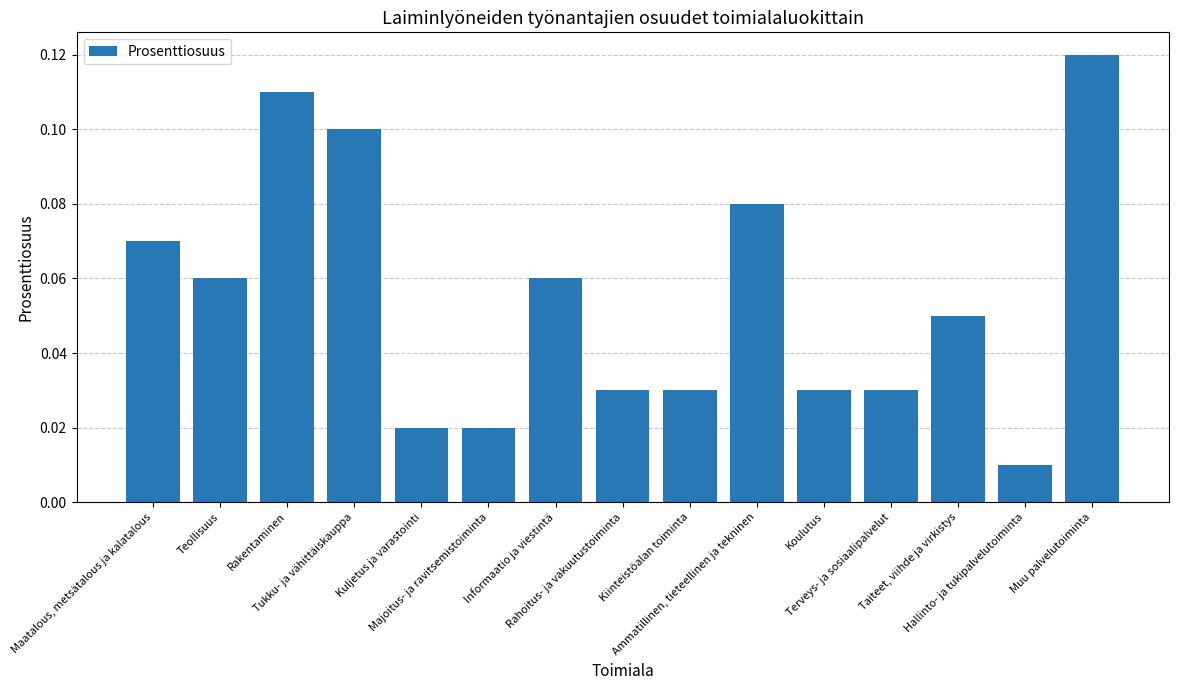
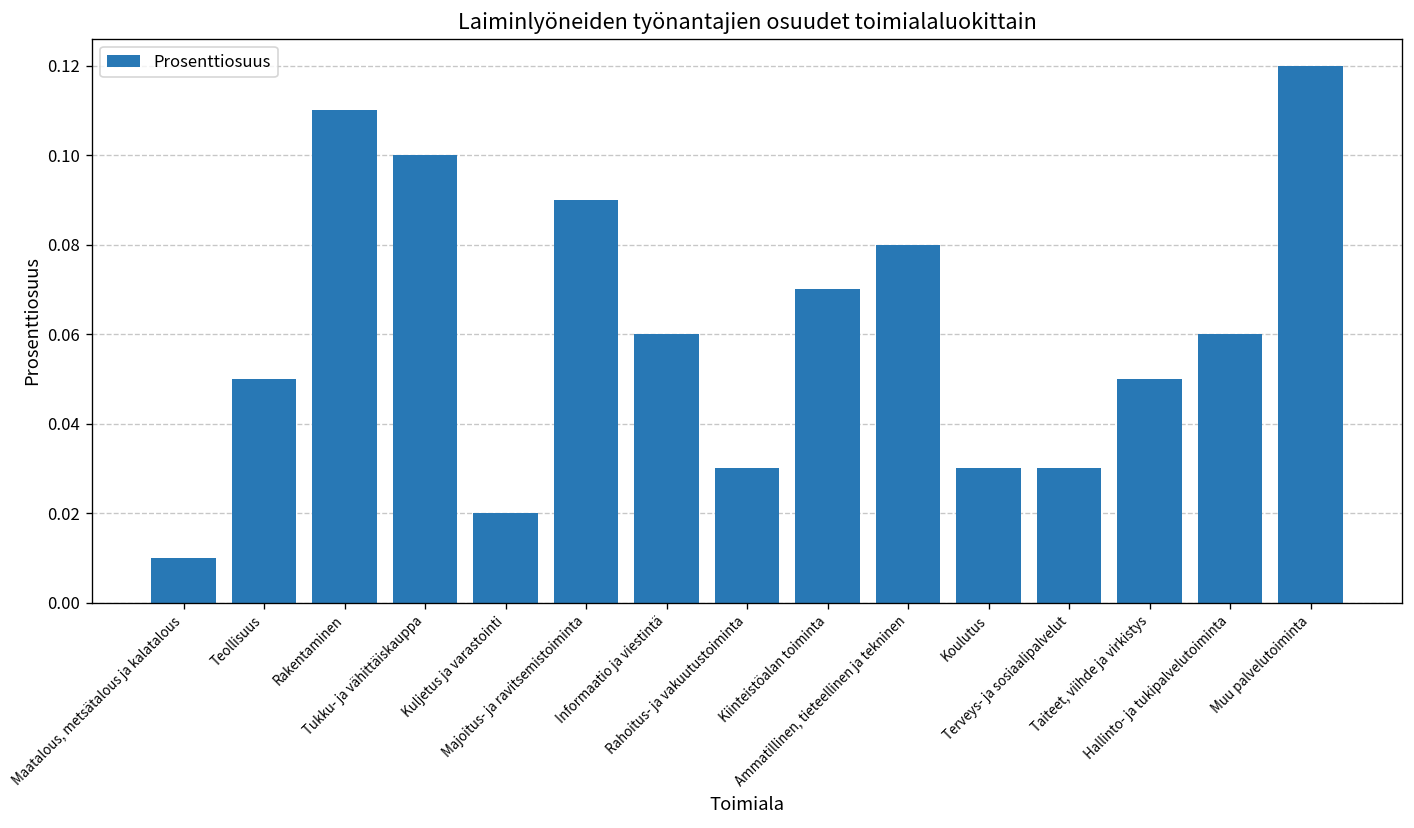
  {
-   "Maatalous, metsätalous ja kalatalous": 0.07,
-   "Teollisuus": 0.06,
+   "Maatalous, metsätalous ja kalatalous": 0.01,
+   "Teollisuus": 0.05,
    "Rakentaminen": 0.11,
    "Tukku- ja vähittäiskauppa": 0.10,
    "Kuljetus ja varastointi": 0.02,
-   "Majoitus- ja ravitsemistoiminta": 0.02,
+   "Majoitus- ja ravitsemistoiminta": 0.09,
    "Informaatio ja viestintä": 0.06,
    "Rahoitus- ja vakuutustoiminta": 0.03,
-   "Kiinteistöalan toiminta": 0.03,
+   "Kiinteistöalan toiminta": 0.07,
    "Ammatillinen, tieteellinen ja tekninen": 0.08,
    "Koulutus": 0.03,
    "Terveys- ja sosiaalipalvelut": 0.03,
    "Taiteet, viihde ja virkistys": 0.05,
-   "Hallinto- ja tukipalvelutoiminta": 0.01,
+   "Hallinto- ja tukipalvelutoiminta": 0.06,
    "Muu palvelutoiminta": 0.12
  }
